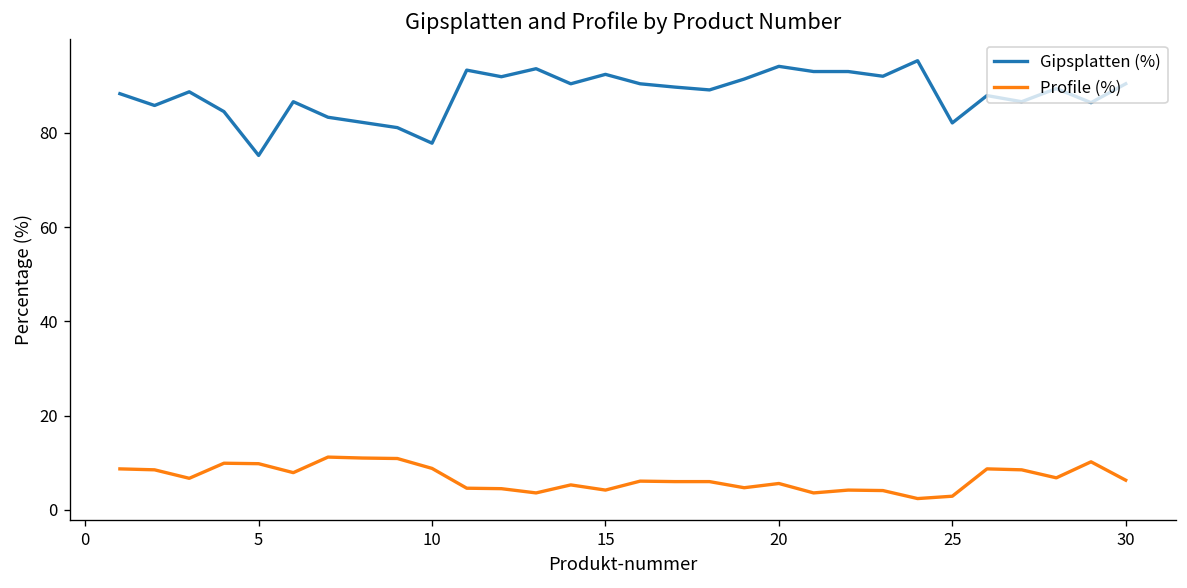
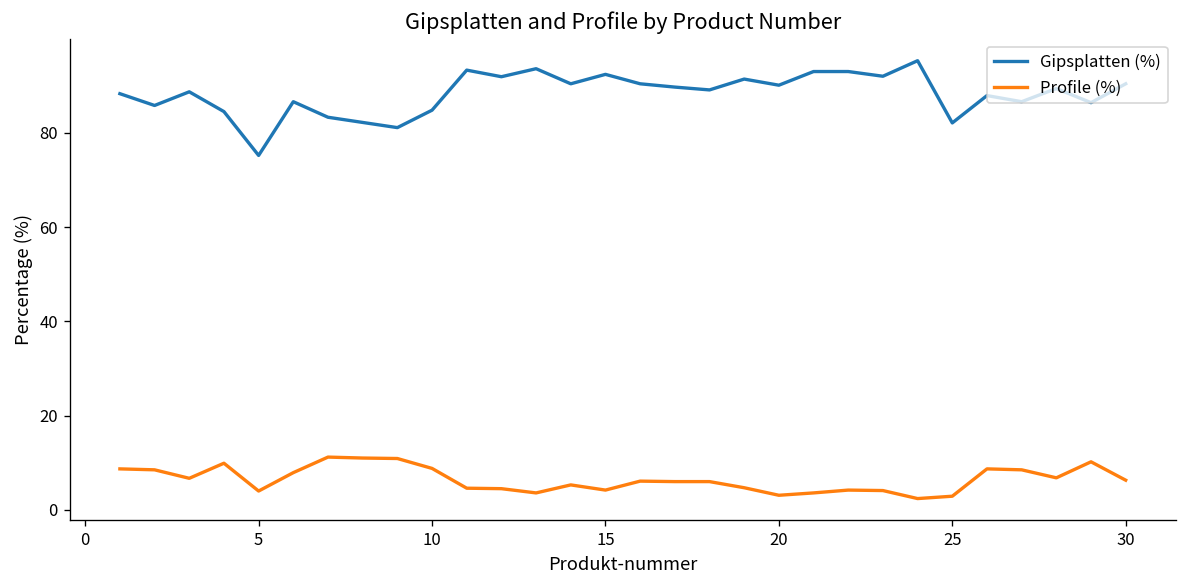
  {
    "Gipsplatten (%)": {
      "5": 75,
-     "10": 78,
+     "10": 85,
      "15": 92,
-     "20": 94,
+     "20": 90,
      "25": 82
    },
    "Profile (%)": {
-     "5": 10,
+     "5": 4,
      "10": 9,
      "15": 4,
-     "20": 6,
+     "20": 3,
      "25": 3,
      "30": 6
    }
  }
